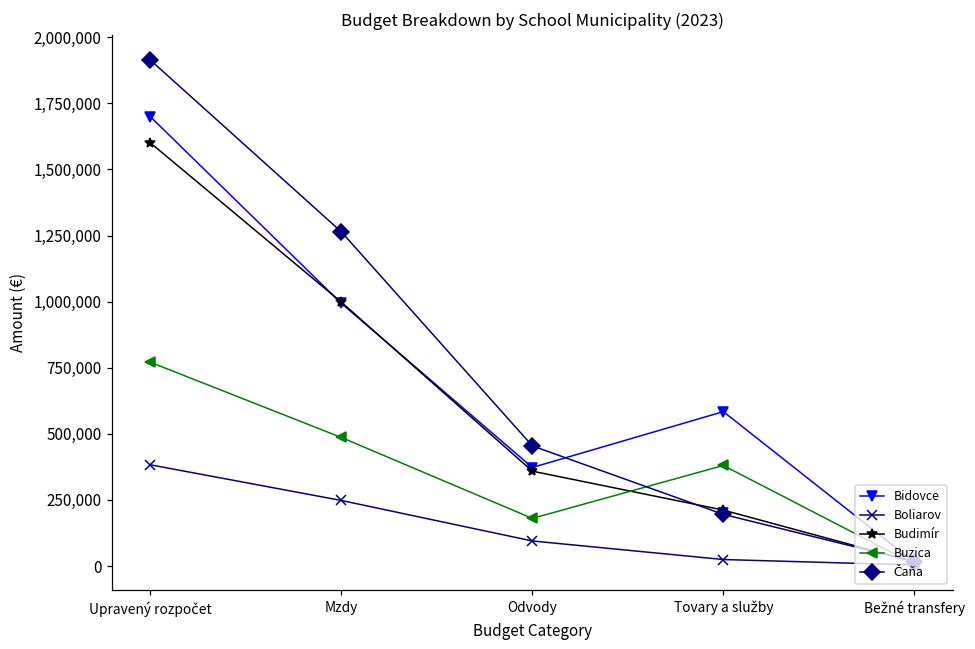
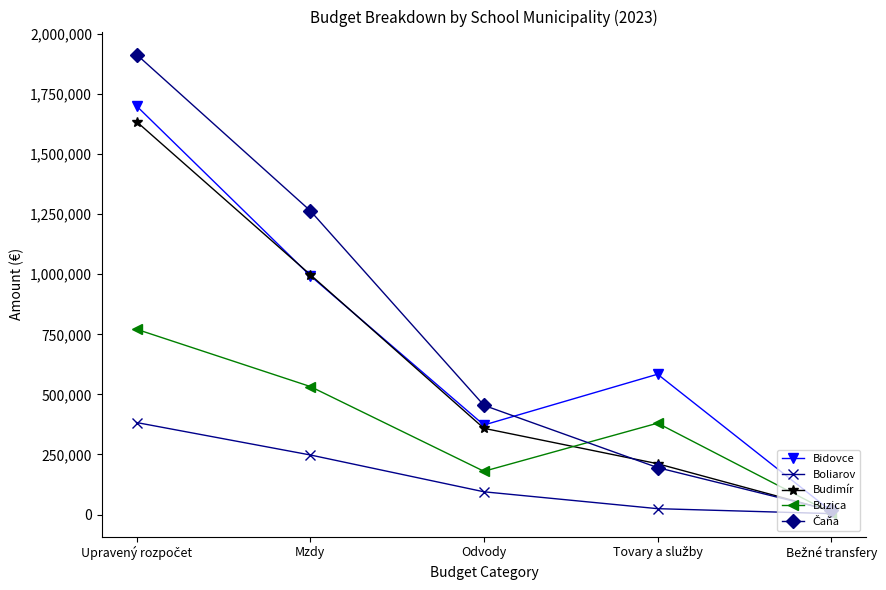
  {
    "Bidovce": {
      "Upravený rozpočet": "1,700,000",
      "Odvody": "370,000",
      "Tovary a služby": "580,000"
    },
    "Budimír": {
-     "Upravený rozpočet": "1,600,000",
+     "Upravený rozpočet": "1,630,000",
      "Odvody": "360,000",
      "Tovary a služby": "210,000"
    },
    "Buzica": {
      "Upravený rozpočet": "770,000",
-     "Mzdy": "490,000",
+     "Mzdy": "530,000",
      "Odvody": "180,000",
      "Tovary a služby": "380,000"
    }
  }
